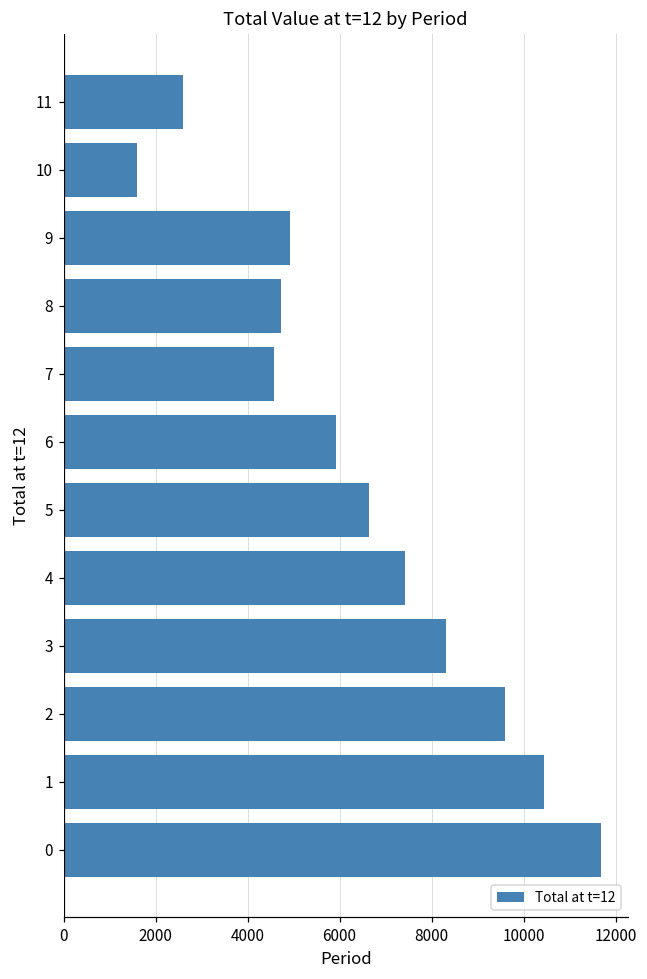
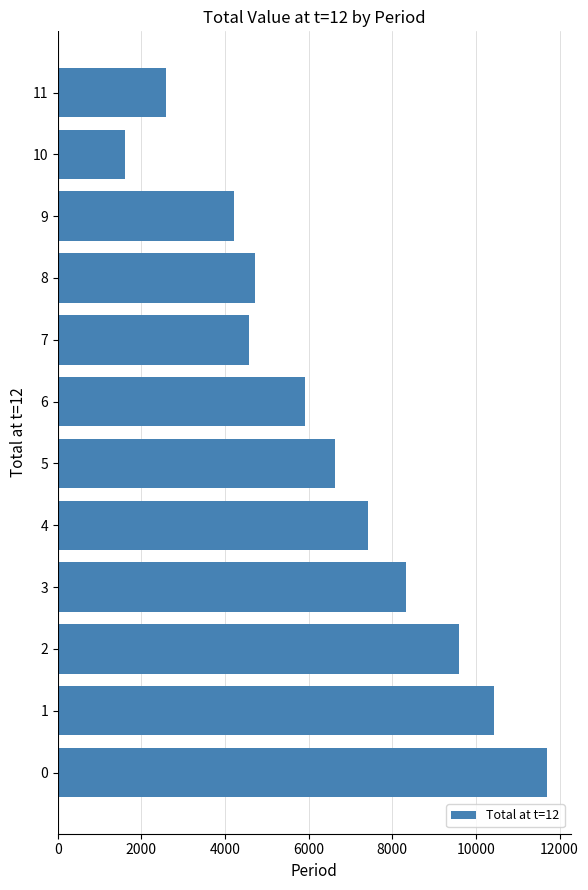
  {
    "11": 2600,
    "10": 1600,
-   "9": 4900,
+   "9": 4200,
    "8": 4700,
    "7": 4600,
    "6": 5900,
    "5": 6600,
    "4": 7400,
    "3": 8300,
    "2": 9600,
    "1": 10400,
    "0": 11700
  }
